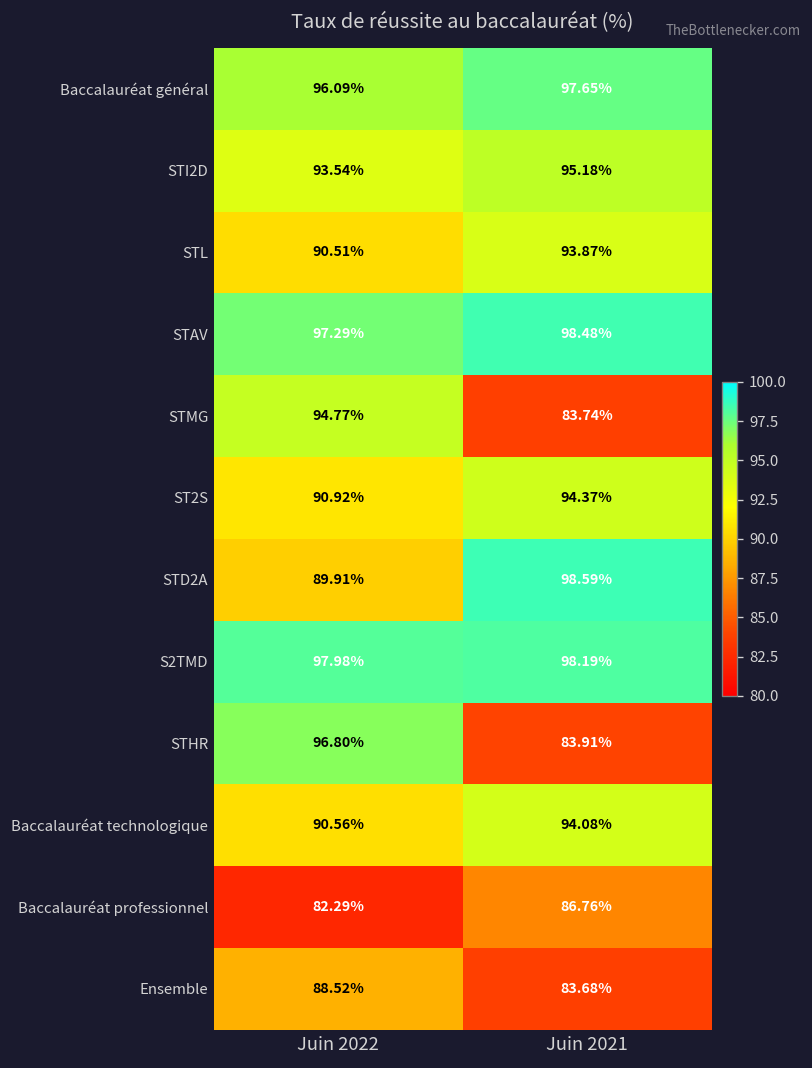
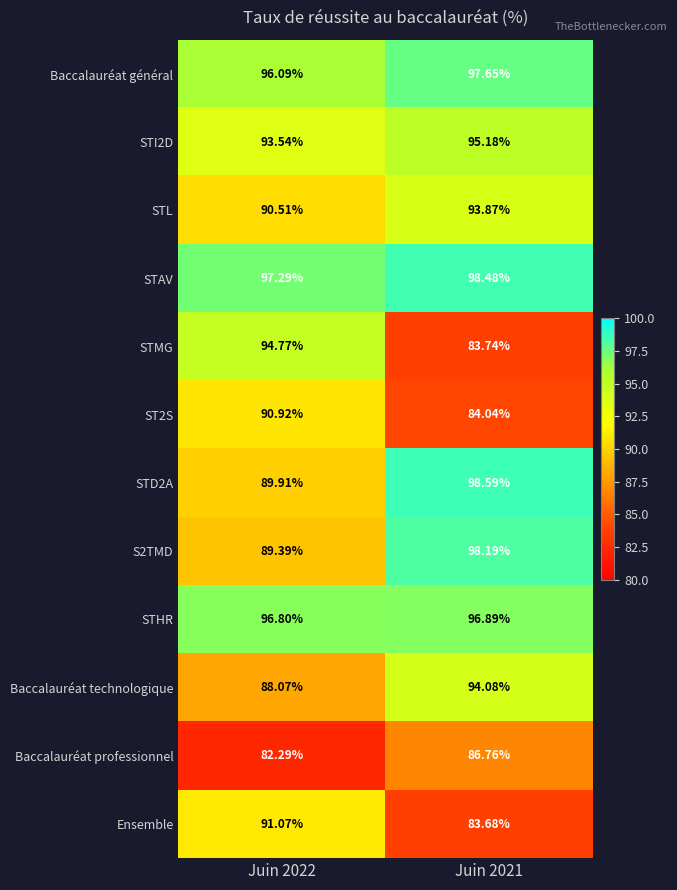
  {
    "Baccalauréat général": {
      "Juin 2022": "96.09%",
      "Juin 2021": "97.65%"
    },
    "STI2D": {
      "Juin 2022": "93.54%",
      "Juin 2021": "95.18%"
    },
    "STL": {
      "Juin 2022": "90.51%",
      "Juin 2021": "93.87%"
    },
    "STAV": {
      "Juin 2022": "97.29%",
      "Juin 2021": "98.48%"
    },
    "STMG": {
      "Juin 2022": "94.77%",
      "Juin 2021": "83.74%"
    },
    "ST2S": {
      "Juin 2022": "90.92%",
-     "Juin 2021": "94.37%"
+     "Juin 2021": "84.04%"
    },
    "STD2A": {
      "Juin 2022": "89.91%",
      "Juin 2021": "98.59%"
    },
    "S2TMD": {
-     "Juin 2022": "97.98%",
+     "Juin 2022": "89.39%",
      "Juin 2021": "98.19%"
    },
    "STHR": {
      "Juin 2022": "96.80%",
-     "Juin 2021": "83.91%"
+     "Juin 2021": "96.89%"
    },
    "Baccalauréat technologique": {
-     "Juin 2022": "90.56%",
+     "Juin 2022": "88.07%",
      "Juin 2021": "94.08%"
    },
    "Baccalauréat professionnel": {
      "Juin 2022": "82.29%",
      "Juin 2021": "86.76%"
    },
    "Ensemble": {
-     "Juin 2022": "88.52%",
+     "Juin 2022": "91.07%",
      "Juin 2021": "83.68%"
    }
  }
